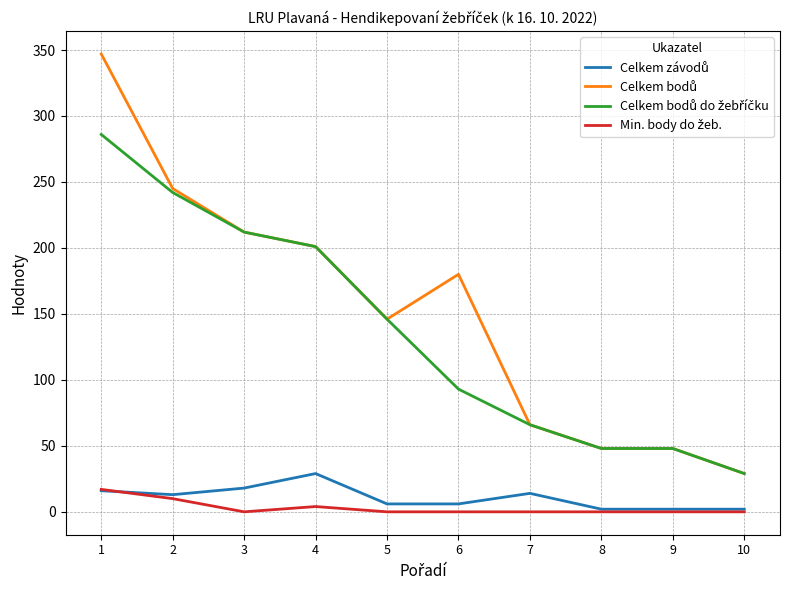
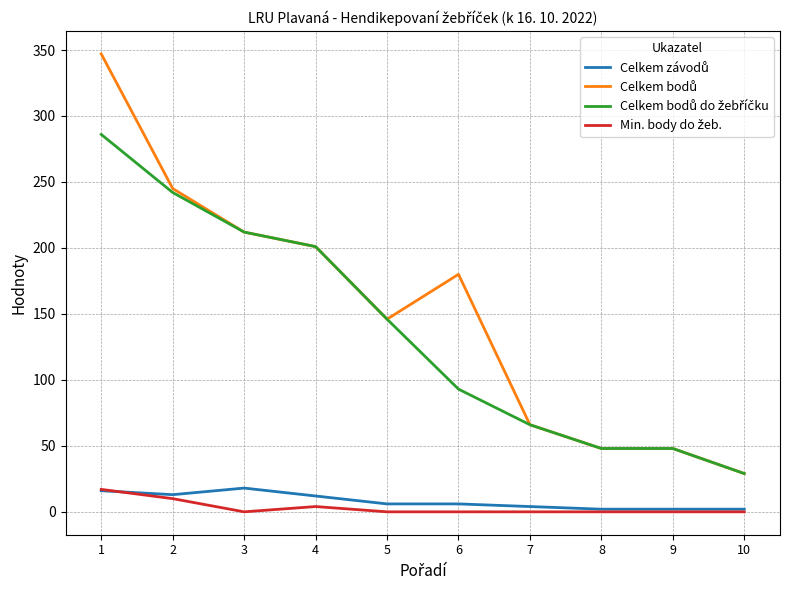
  {
    "Celkem závodů": {
      "2": 13,
      "3": 18,
-     "4": 29,
+     "4": 12,
      "5": 6,
      "6": 6,
-     "7": 14,
+     "7": 4,
      "8": 2,
      "9": 2,
      "10": 2
    },
    "Celkem bodů": {
      "1": 347,
      "2": 245,
      "6": 180
    },
    "Celkem bodů do žebříčku": {
      "1": 286,
      "2": 242,
      "6": 93
    },
    "Min. body do žeb.": {
      "2": 10,
      "3": 0,
      "4": 4,
      "5": 0,
      "6": 0,
      "7": 0,
      "8": 0,
      "9": 0,
      "10": 0
    }
  }
